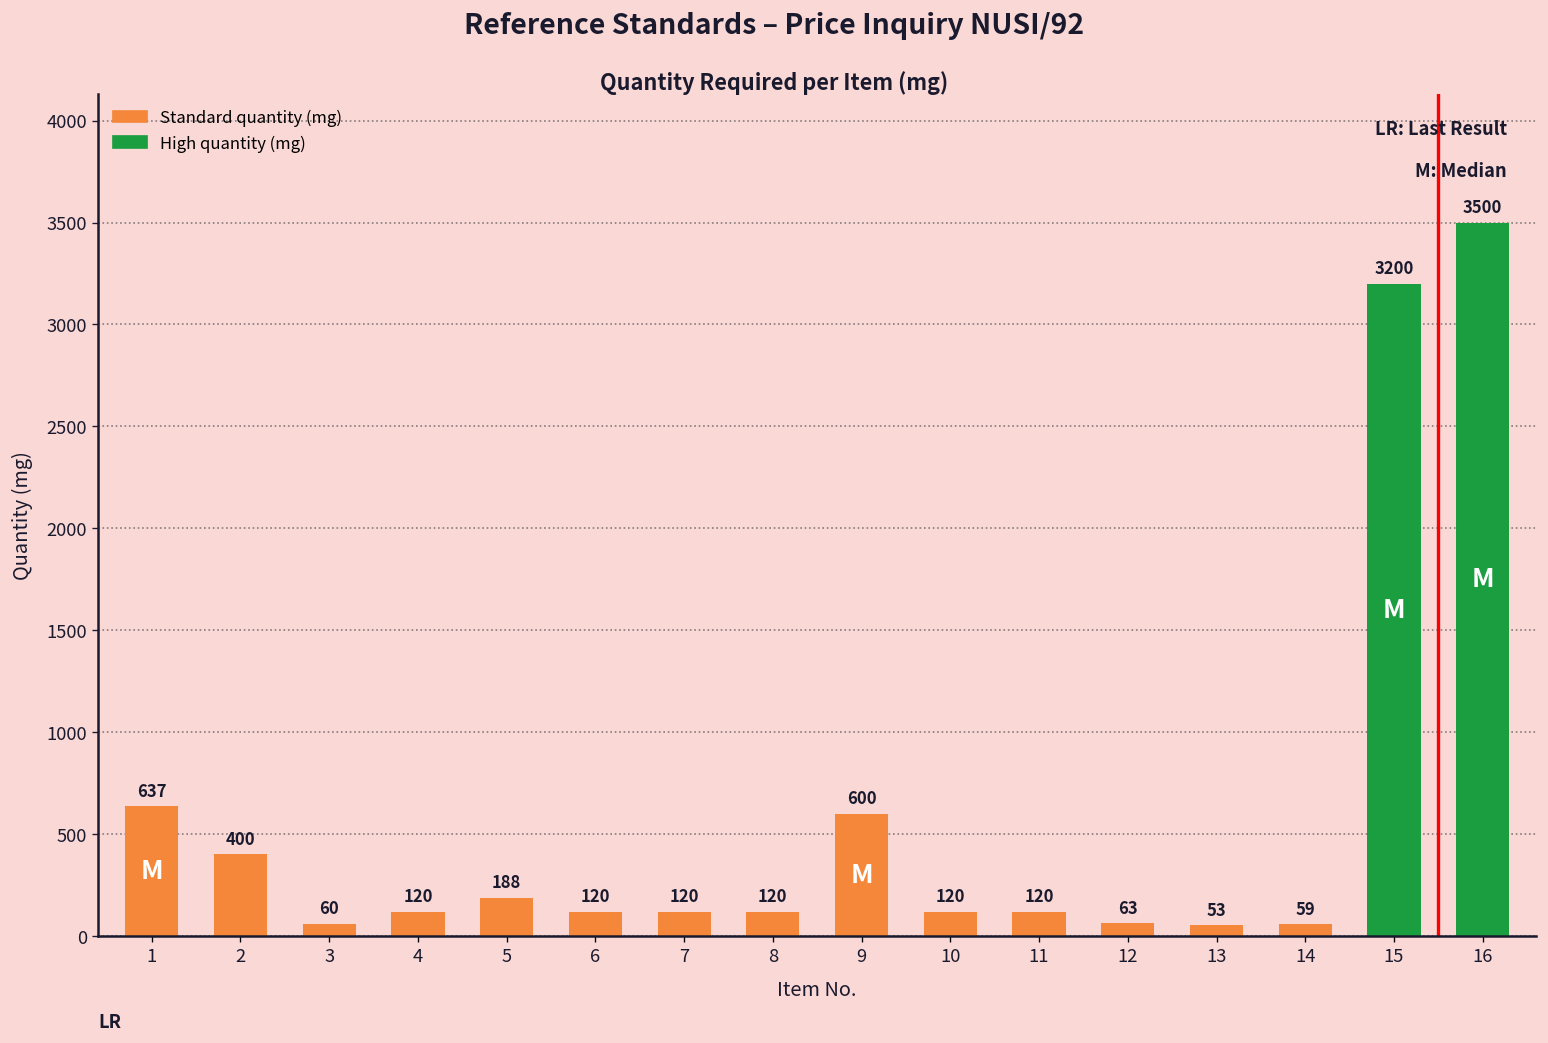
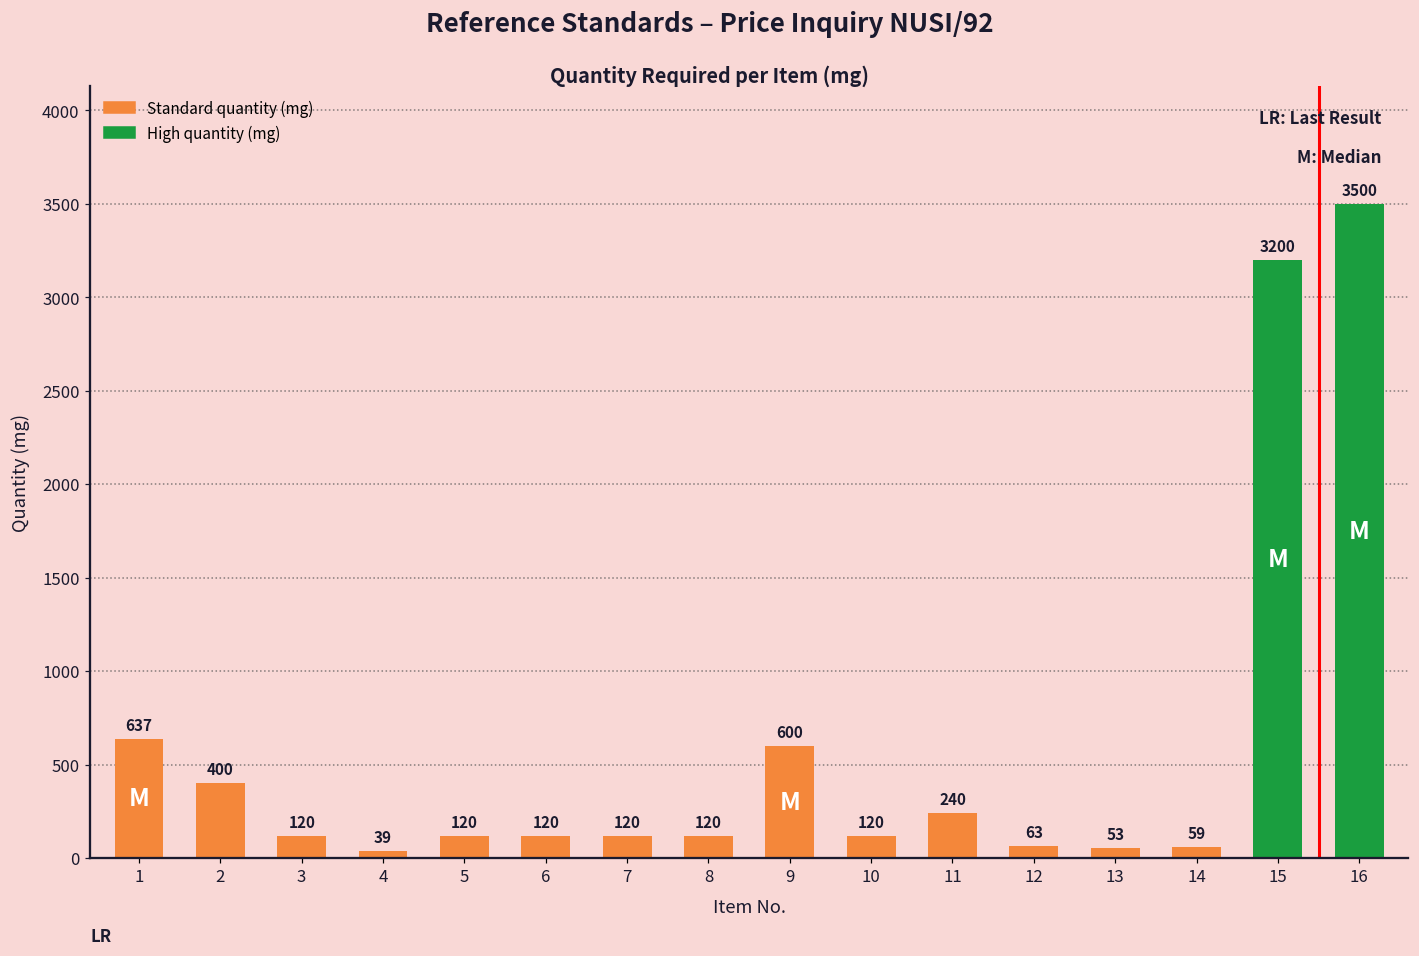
  {
    "1": 637,
    "2": 400,
-   "3": 60,
-   "4": 120,
-   "5": 188,
+   "3": 120,
+   "4": 39,
+   "5": 120,
    "6": 120,
    "7": 120,
    "8": 120,
    "9": 600,
    "10": 120,
-   "11": 120,
+   "11": 240,
    "12": 63,
    "13": 53,
    "14": 59,
    "15": 3200,
    "16": 3500
  }
